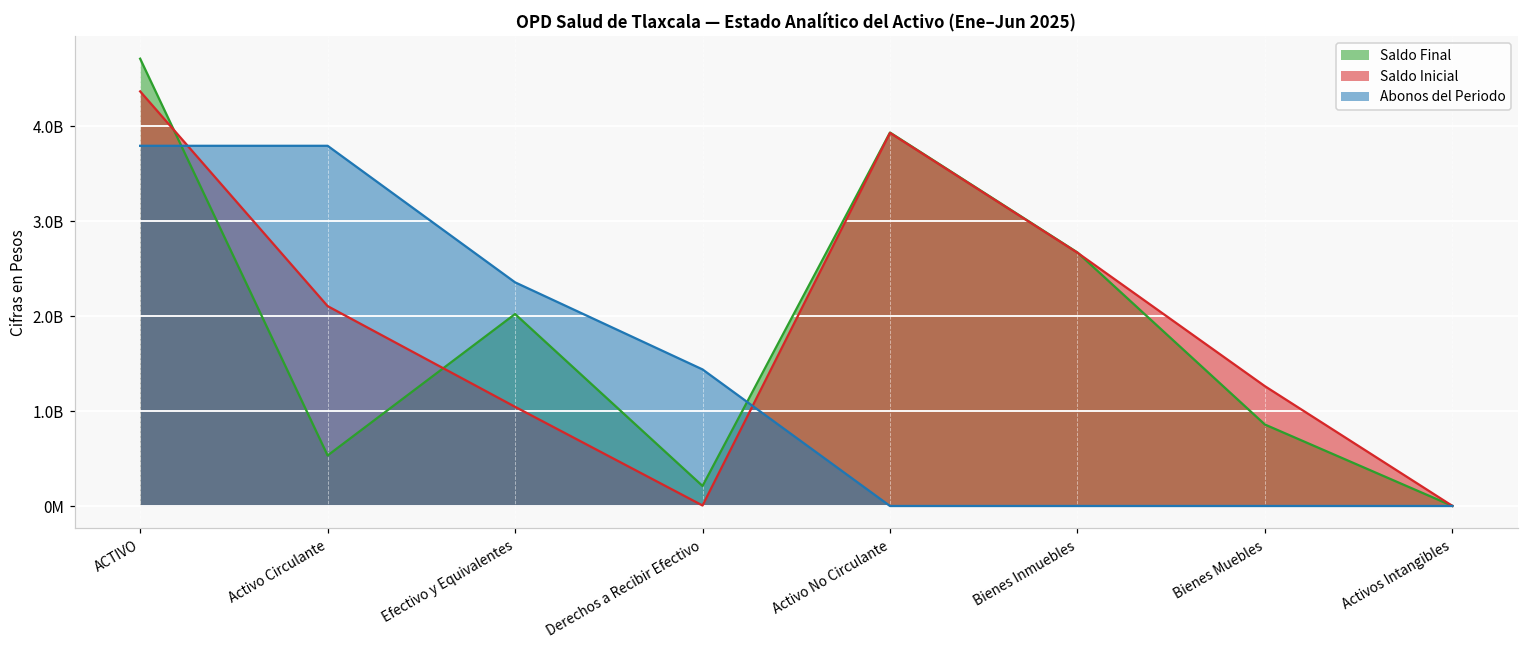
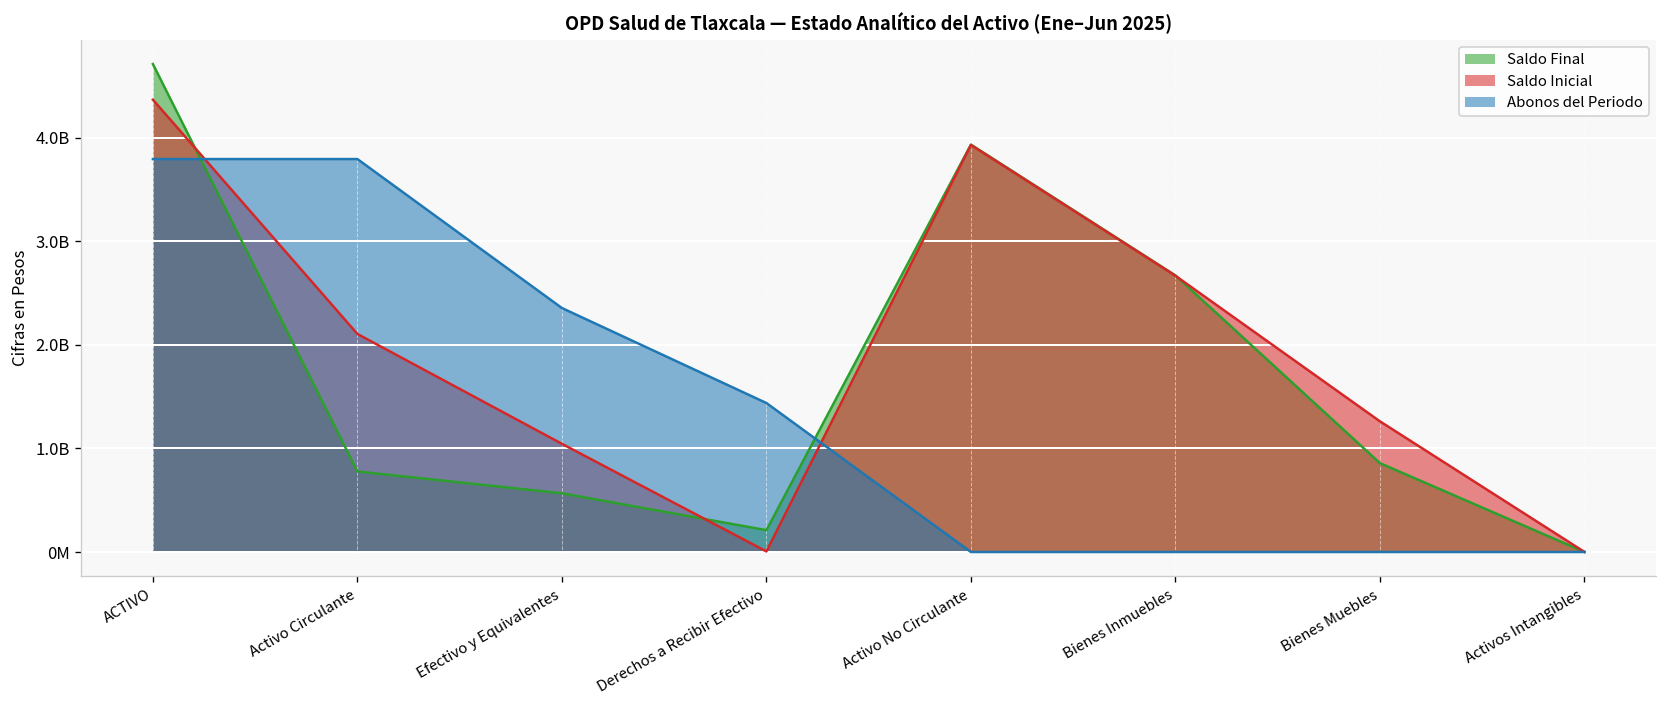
  {
    "Saldo Final": {
      "ACTIVO": 4700000000,
-     "Activo Circulante": 500000000,
-     "Efectivo y Equivalentes": 2000000000,
+     "Activo Circulante": 800000000,
+     "Efectivo y Equivalentes": 600000000,
      "Derechos a Recibir Efectivo": 200000000,
      "Bienes Muebles": 900000000
    },
    "Saldo Inicial": {
      "ACTIVO": 4400000000,
      "Activo Circulante": 2100000000,
      "Efectivo y Equivalentes": 1000000000,
      "Derechos a Recibir Efectivo": 0,
      "Bienes Muebles": 1300000000
    },
    "Abonos del Periodo": {
      "ACTIVO": 3800000000,
      "Activo Circulante": 3800000000,
      "Efectivo y Equivalentes": 2400000000,
      "Derechos a Recibir Efectivo": 1400000000,
      "Activo No Circulante": 0,
      "Bienes Inmuebles": 0,
      "Bienes Muebles": 0
    }
  }
